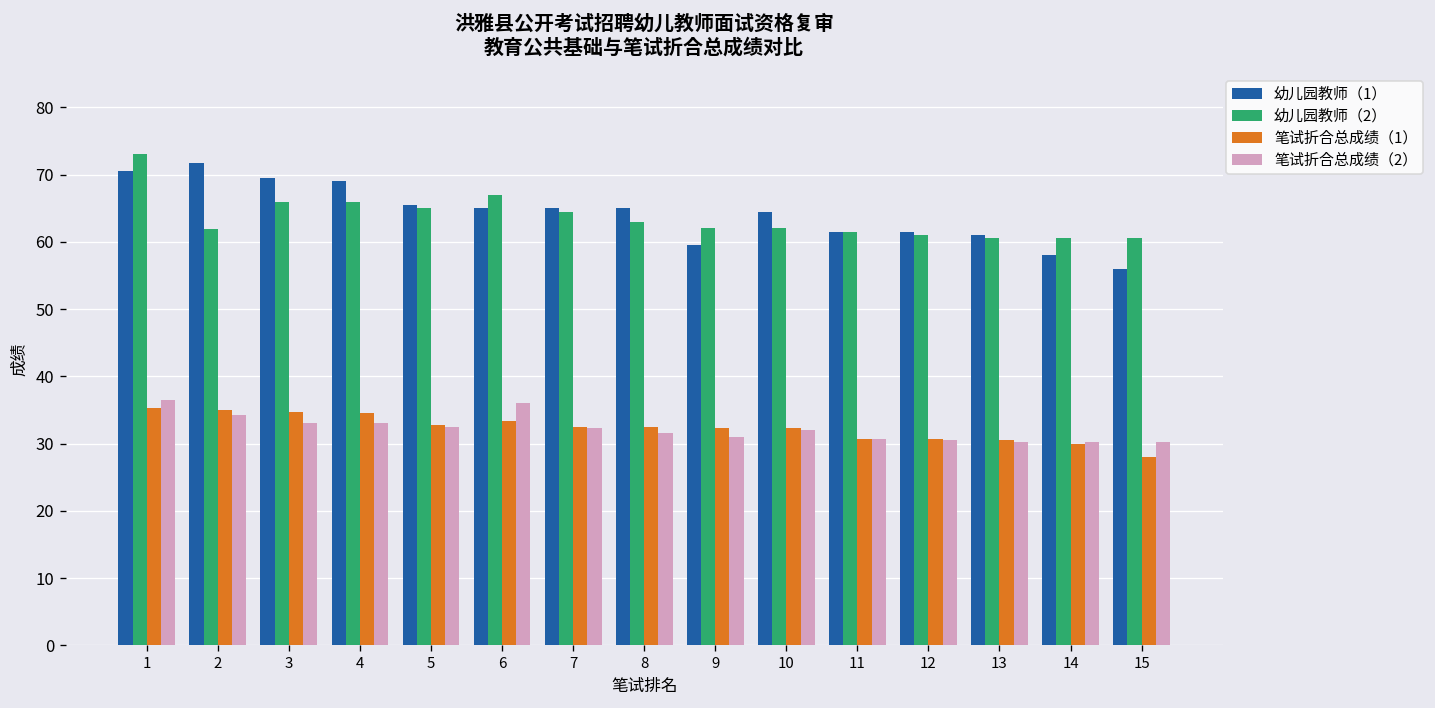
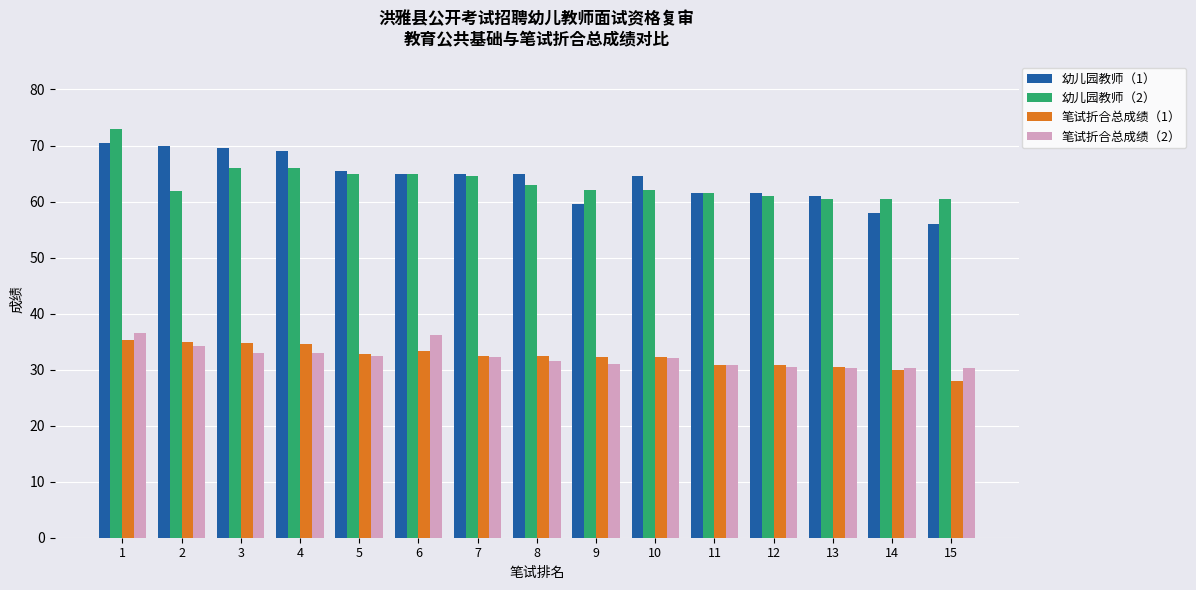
  {
    "幼儿园教师（1）": {
      "1": 71,
-     "2": 72,
+     "2": 70,
      "3": 70,
      "4": 69,
      "5": 66,
      "6": 65,
      "7": 65,
      "8": 65,
      "9": 60,
      "10": 65,
      "11": 62,
      "12": 62,
      "13": 61,
      "14": 58,
      "15": 56
    },
    "幼儿园教师（2）": {
      "1": 73,
      "2": 62,
      "3": 66,
      "4": 66,
      "5": 65,
-     "6": 67,
+     "6": 65,
      "7": 65,
      "8": 63,
      "9": 62,
      "10": 62,
      "11": 62,
      "12": 61,
      "13": 61,
      "14": 61,
      "15": 61
    },
    "笔试折合总成绩（1）": {
      "1": 35,
      "2": 35,
      "3": 35,
      "4": 35,
      "5": 33,
      "6": 33,
      "7": 33,
      "8": 33,
      "9": 32,
      "10": 32,
      "11": 31,
      "12": 31,
      "13": 31,
      "14": 30,
      "15": 28
    },
    "笔试折合总成绩（2）": {
      "1": 37,
      "2": 34,
      "3": 33,
      "4": 33,
      "5": 33,
      "6": 36,
      "7": 32,
      "8": 32,
      "9": 31,
      "10": 32,
      "11": 31,
      "12": 31,
      "13": 30,
      "14": 30,
      "15": 30
    }
  }
